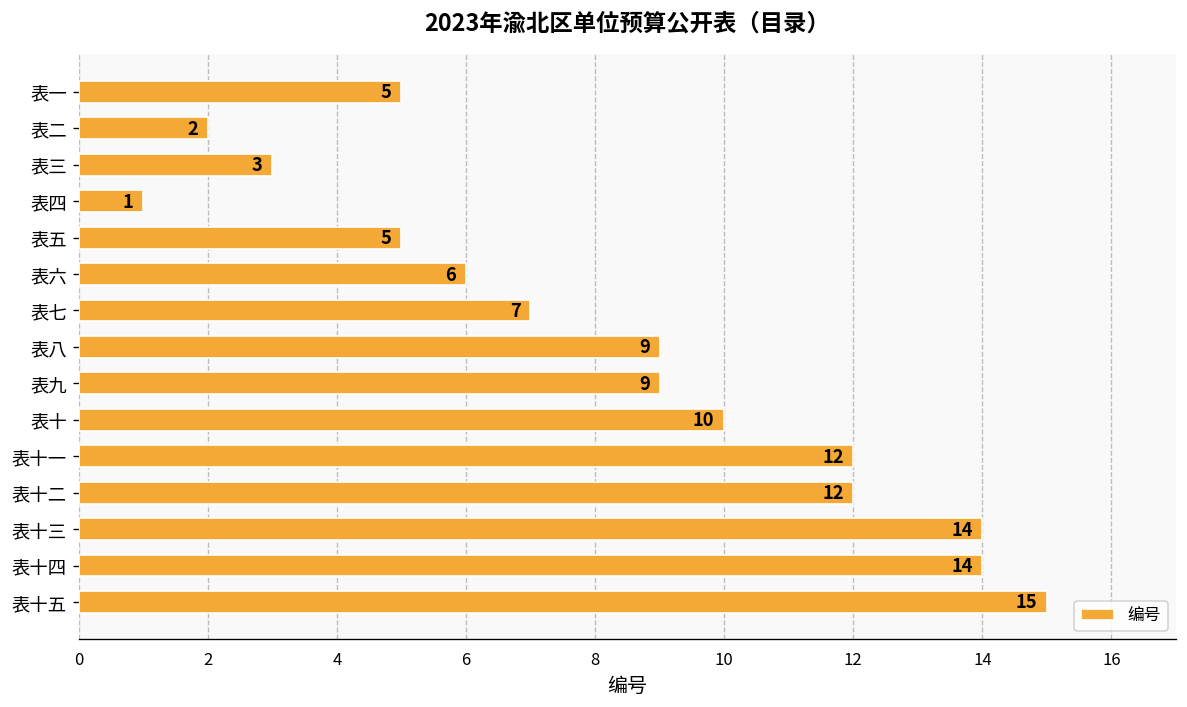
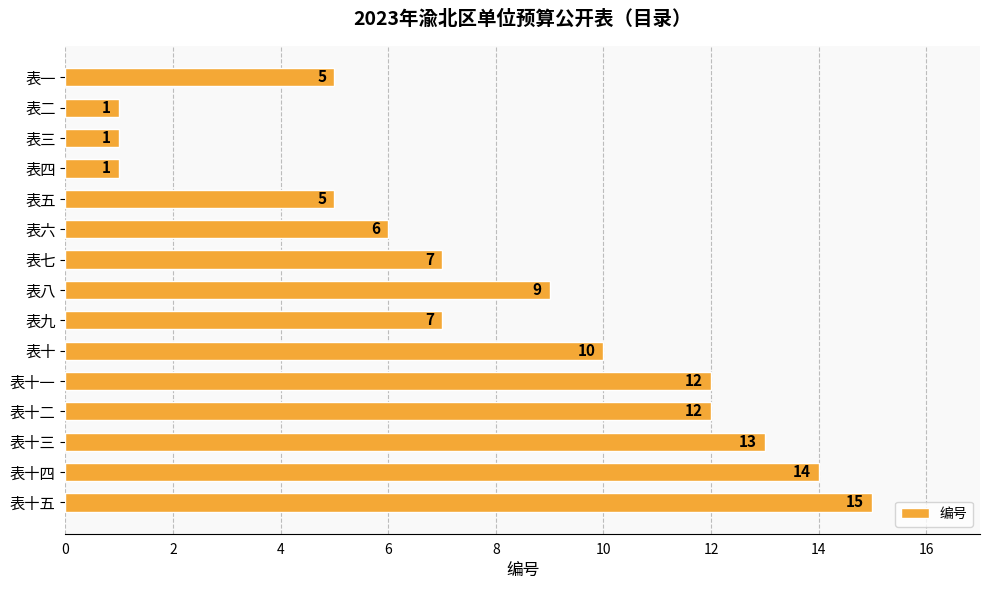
  {
    "表一": 5,
-   "表二": 2,
-   "表三": 3,
+   "表二": 1,
+   "表三": 1,
    "表四": 1,
    "表五": 5,
    "表六": 6,
    "表七": 7,
    "表八": 9,
-   "表九": 9,
+   "表九": 7,
    "表十": 10,
    "表十一": 12,
    "表十二": 12,
-   "表十三": 14,
+   "表十三": 13,
    "表十四": 14,
    "表十五": 15
  }
